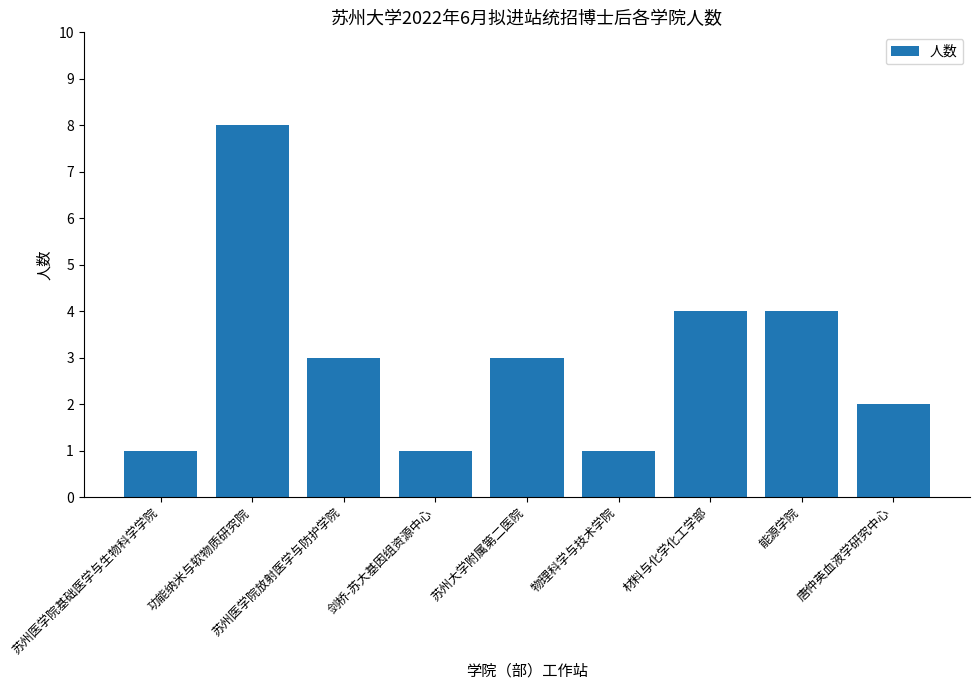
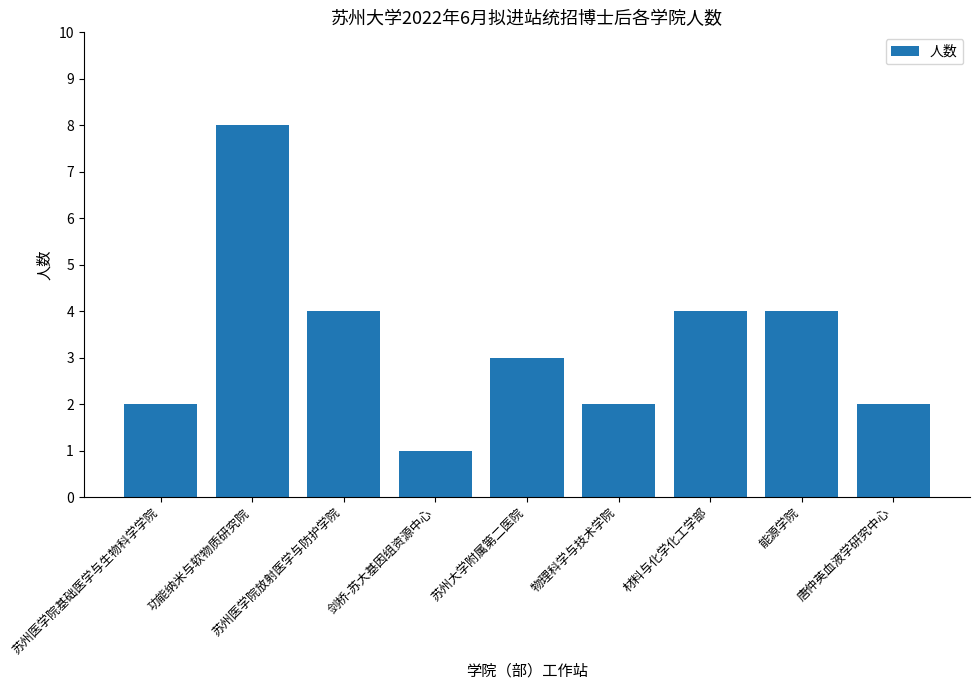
  {
-   "苏州医学院基础医学与生物科学学院": 1,
+   "苏州医学院基础医学与生物科学学院": 2,
    "功能纳米与软物质研究院": 8,
-   "苏州医学院放射医学与防护学院": 3,
+   "苏州医学院放射医学与防护学院": 4,
    "剑桥-苏大基因组资源中心": 1,
    "苏州大学附属第二医院": 3,
-   "物理科学与技术学院": 1,
+   "物理科学与技术学院": 2,
    "材料与化学化工学部": 4,
    "能源学院": 4,
    "唐仲英血液学研究中心": 2
  }
